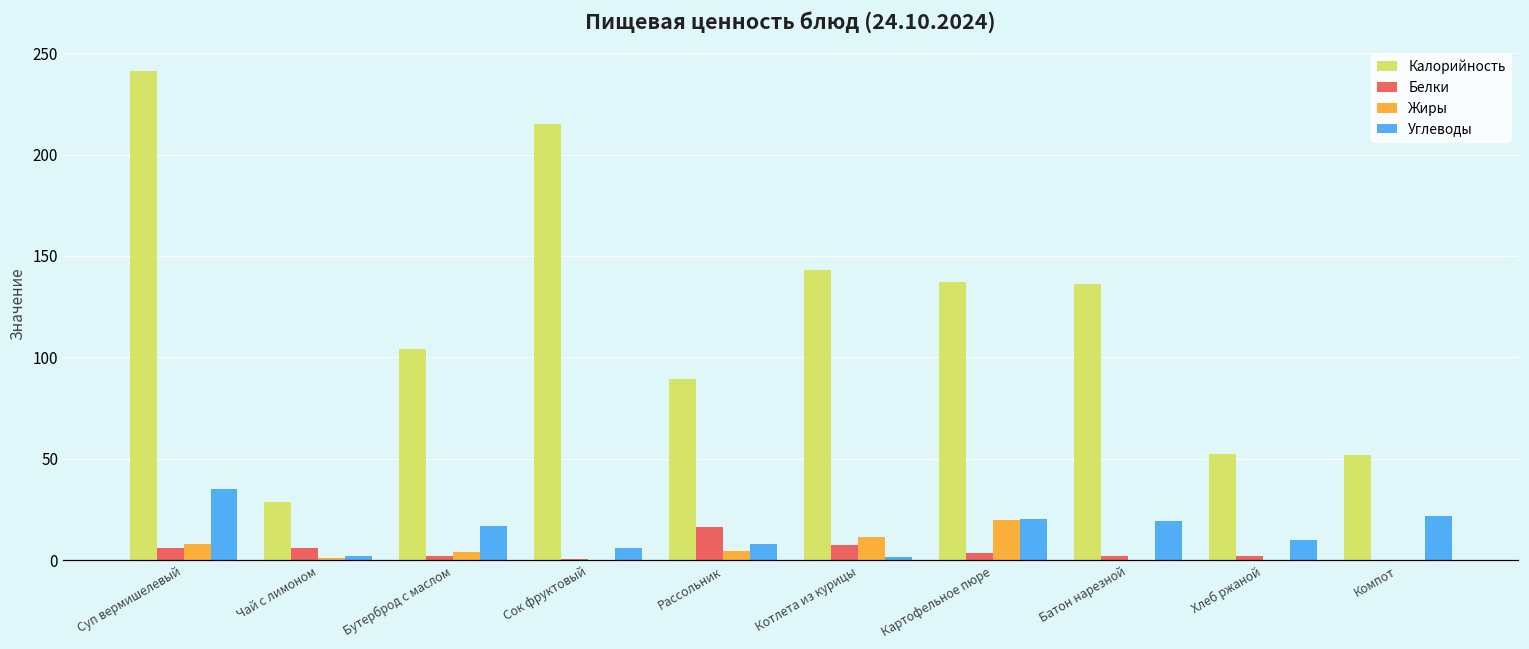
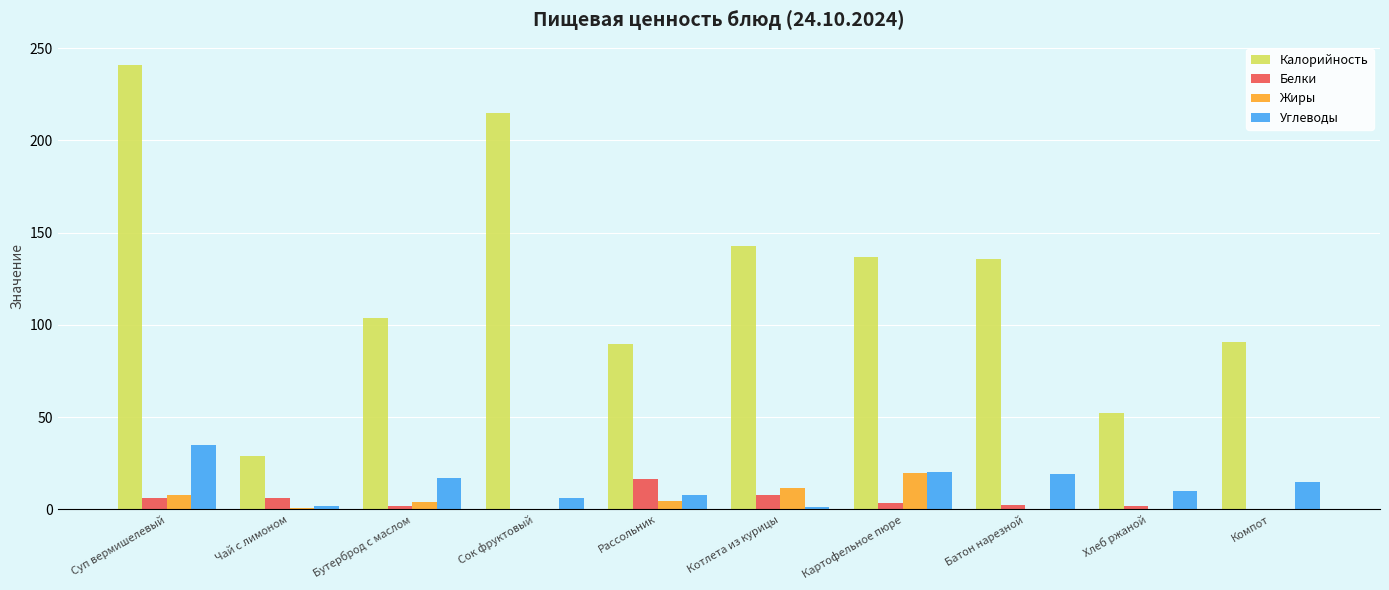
  {
    "Калорийность": {
      "Суп вермишелевый": 241,
      "Чай с лимоном": 29,
      "Бутерброд с маслом": 104,
      "Сок фруктовый": 215,
      "Рассольник": 90,
      "Котлета из курицы": 143,
      "Картофельное пюре": 137,
      "Батон нарезной": 136,
      "Хлеб ржаной": 52,
-     "Компот": 52
+     "Компот": 91
    },
    "Белки": {
      "Суп вермишелевый": 6,
      "Чай с лимоном": 6,
      "Бутерброд с маслом": 2,
      "Рассольник": 16,
      "Котлета из курицы": 8,
      "Картофельное пюре": 4,
      "Батон нарезной": 2,
      "Хлеб ржаной": 2,
      "Компот": 0
    },
    "Жиры": {
      "Суп вермишелевый": 8,
      "Бутерброд с маслом": 4,
      "Сок фруктовый": 0,
      "Рассольник": 5,
      "Котлета из курицы": 12,
      "Картофельное пюре": 20
    },
    "Углеводы": {
      "Суп вермишелевый": 35,
      "Чай с лимоном": 2,
      "Бутерброд с маслом": 17,
      "Сок фруктовый": 6,
      "Рассольник": 8,
      "Котлета из курицы": 1,
      "Картофельное пюре": 20,
      "Батон нарезной": 19,
      "Хлеб ржаной": 10,
-     "Компот": 22
+     "Компот": 15
    }
  }
